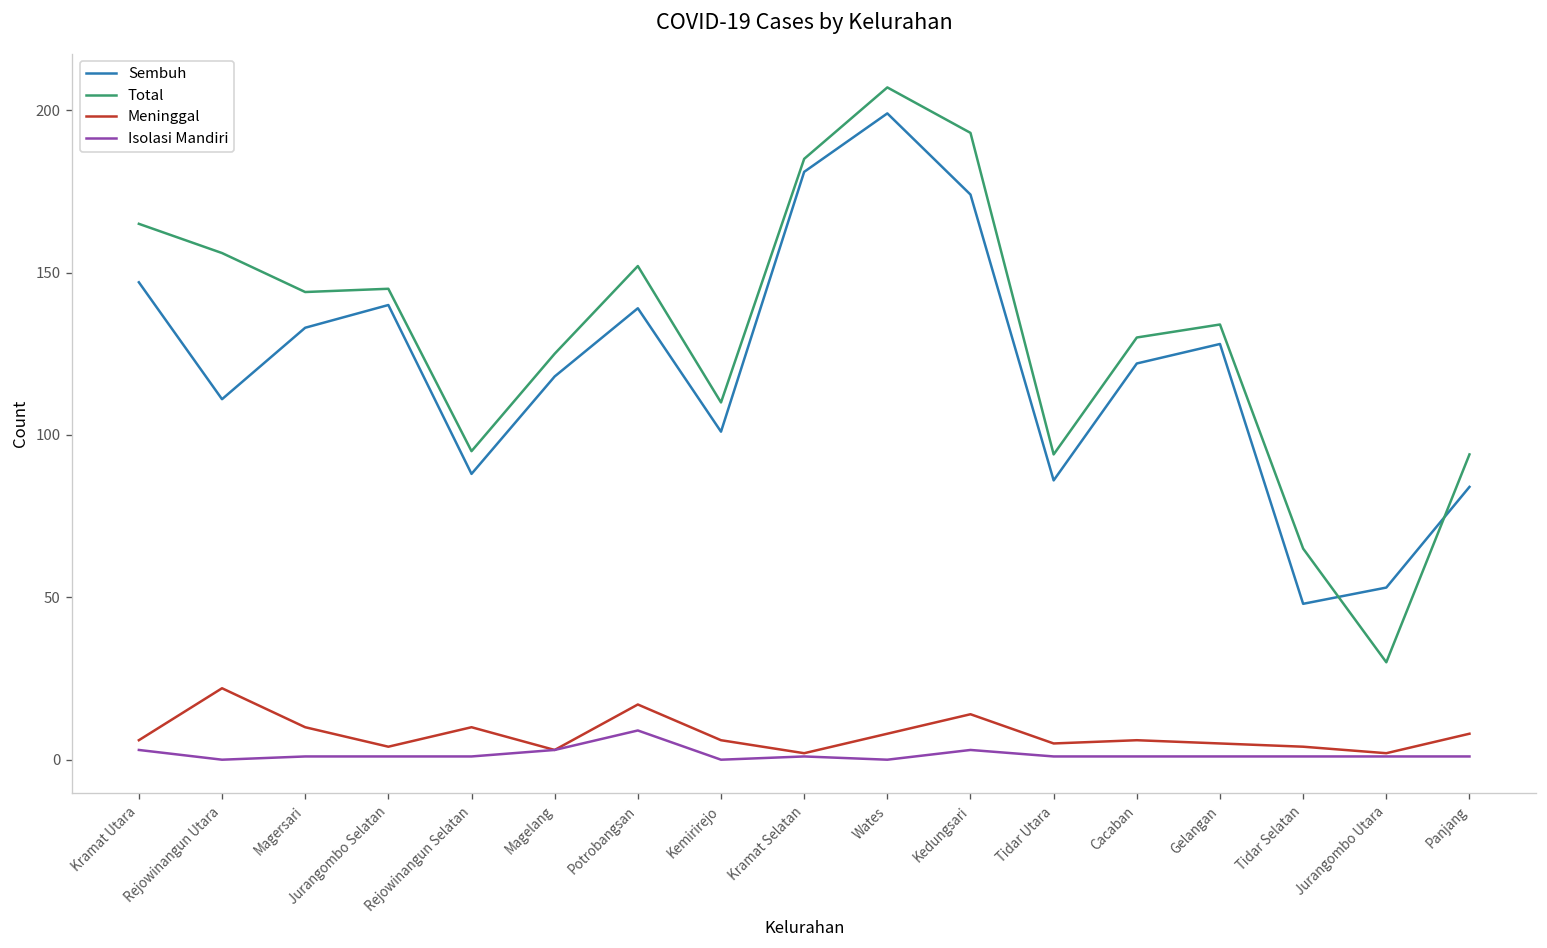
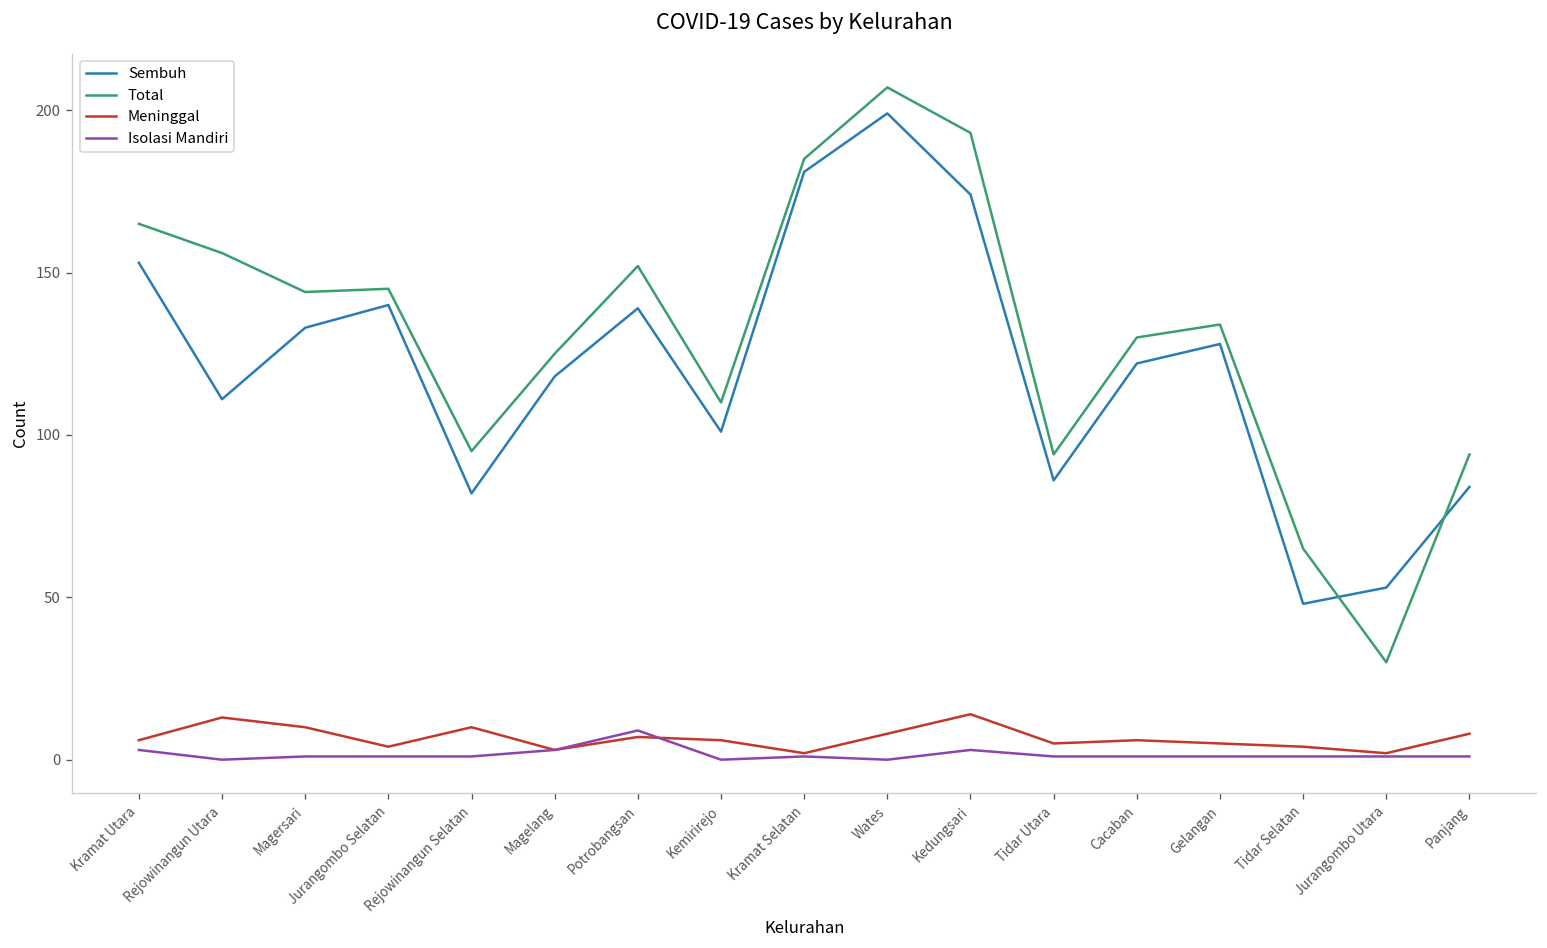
  {
    "Sembuh": {
-     "Kramat Utara": 147,
+     "Kramat Utara": 153,
      "Rejowinangun Utara": 111,
      "Magersari": 133,
      "Jurangombo Selatan": 140,
-     "Rejowinangun Selatan": 88,
+     "Rejowinangun Selatan": 82,
      "Magelang": 118,
      "Potrobangsan": 139,
      "Kemirirejo": 101,
      "Kramat Selatan": 181,
      "Wates": 199,
      "Kedungsari": 174,
      "Tidar Utara": 86,
      "Cacaban": 122,
      "Gelangan": 128,
      "Tidar Selatan": 48,
      "Jurangombo Utara": 53,
      "Panjang": 84
    },
    "Total": {
      "Kramat Utara": 165,
      "Rejowinangun Utara": 156,
      "Magersari": 144,
      "Jurangombo Selatan": 145,
      "Rejowinangun Selatan": 95,
      "Magelang": 125,
      "Potrobangsan": 152,
      "Kemirirejo": 110,
      "Kramat Selatan": 185,
      "Wates": 207,
      "Kedungsari": 193,
      "Tidar Utara": 94,
      "Cacaban": 130,
      "Gelangan": 134,
      "Tidar Selatan": 65,
      "Jurangombo Utara": 30,
      "Panjang": 94
    },
    "Meninggal": {
      "Kramat Utara": 6,
-     "Rejowinangun Utara": 22,
+     "Rejowinangun Utara": 13,
      "Magersari": 10,
      "Jurangombo Selatan": 4,
      "Rejowinangun Selatan": 10,
-     "Potrobangsan": 17,
+     "Potrobangsan": 7,
      "Kemirirejo": 6,
      "Kramat Selatan": 2,
      "Wates": 8,
      "Kedungsari": 14,
      "Tidar Utara": 5,
      "Cacaban": 6,
      "Gelangan": 5,
      "Tidar Selatan": 4,
      "Jurangombo Utara": 2,
      "Panjang": 8
    },
    "Isolasi Mandiri": {
      "Kramat Utara": 3,
      "Rejowinangun Utara": 0,
      "Magersari": 1,
      "Jurangombo Selatan": 1,
      "Rejowinangun Selatan": 1,
      "Potrobangsan": 9,
      "Kemirirejo": 0,
      "Kramat Selatan": 1,
      "Wates": 0,
      "Kedungsari": 3,
      "Tidar Utara": 1,
      "Cacaban": 1,
      "Gelangan": 1,
      "Tidar Selatan": 1,
      "Jurangombo Utara": 1,
      "Panjang": 1
    }
  }
